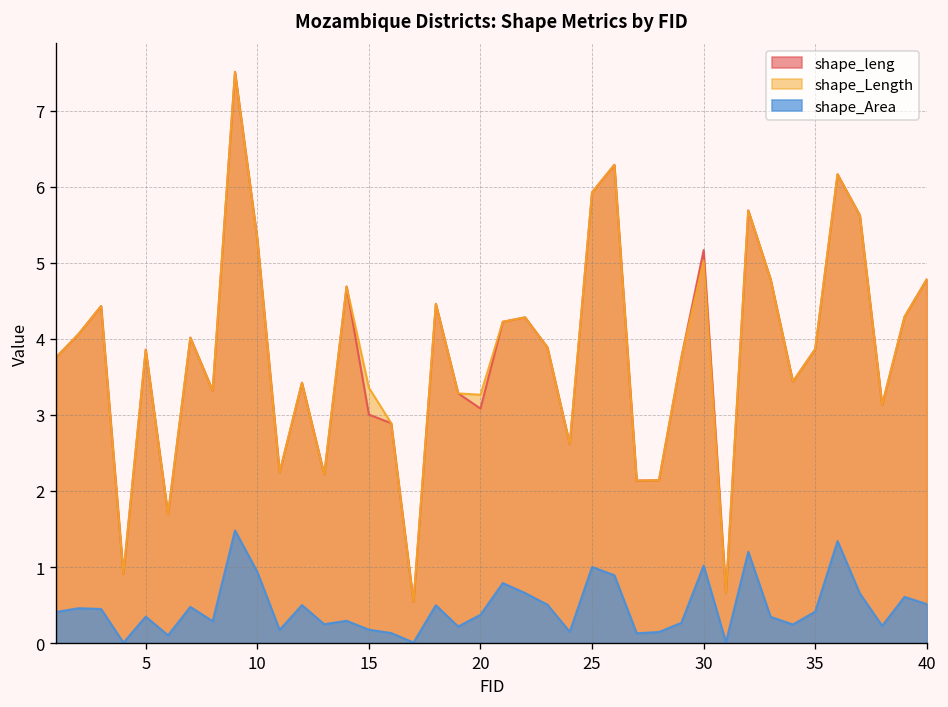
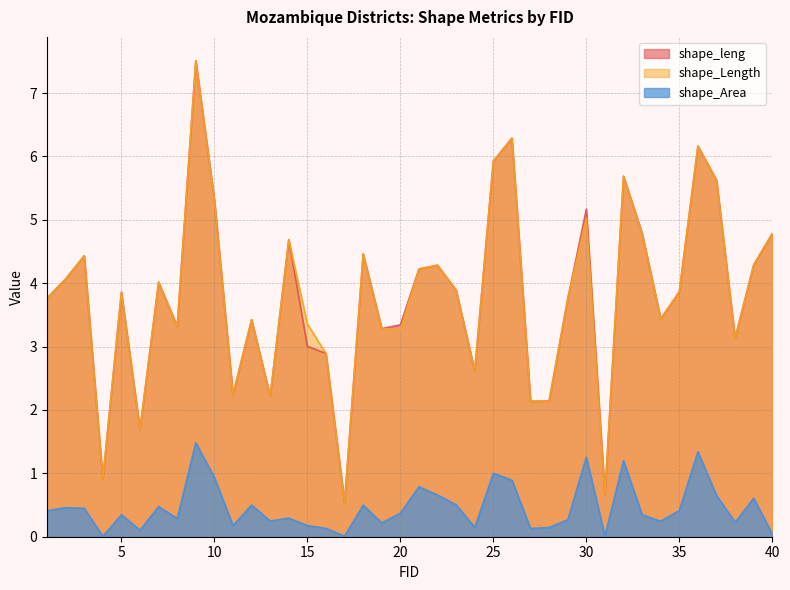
  {
    "shape_leng": {
      "15": 3.0,
-     "20": 3.1,
+     "20": 3.3,
      "30": 5.2
    },
    "shape_Length": {
      "15": 3.4,
      "20": 3.3,
      "30": 5.0
    },
    "shape_Area": {
      "5": 0.3,
      "10": 0.9,
      "15": 0.2,
      "20": 0.4,
      "25": 1.0,
-     "30": 1.0,
+     "30": 1.3,
      "35": 0.4,
-     "40": 0.5
+     "40": 0.0
    }
  }
